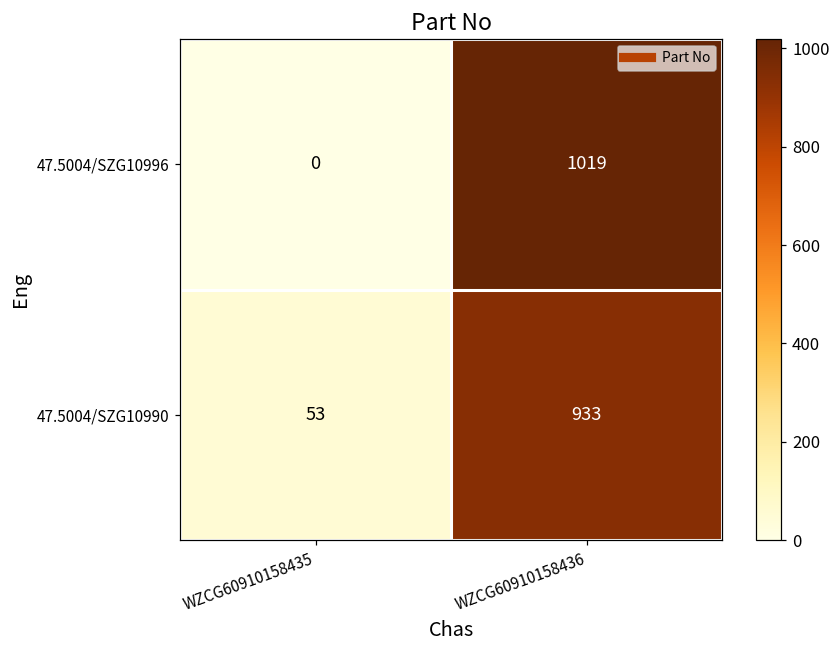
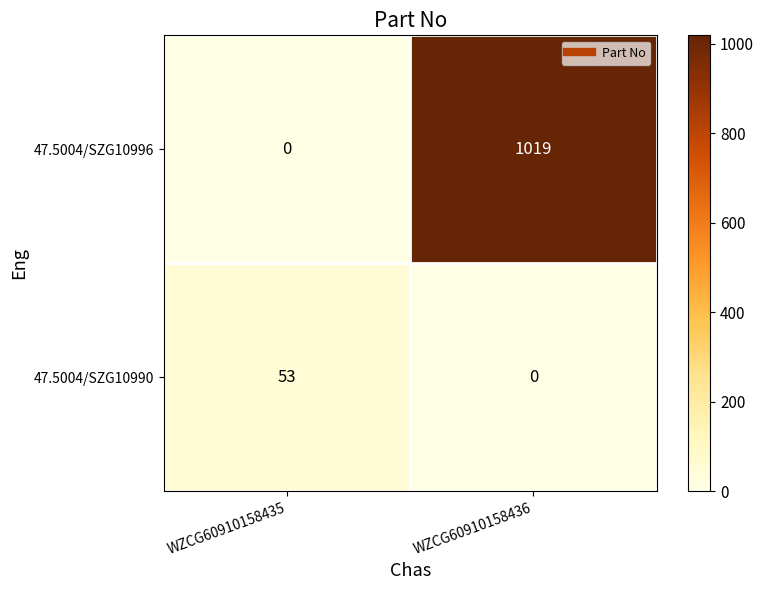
  {
    "47.5004/SZG10996": {
      "WZCG60910158435": 0,
      "WZCG60910158436": 1019
    },
    "47.5004/SZG10990": {
      "WZCG60910158435": 53,
-     "WZCG60910158436": 933
+     "WZCG60910158436": 0
    }
  }
